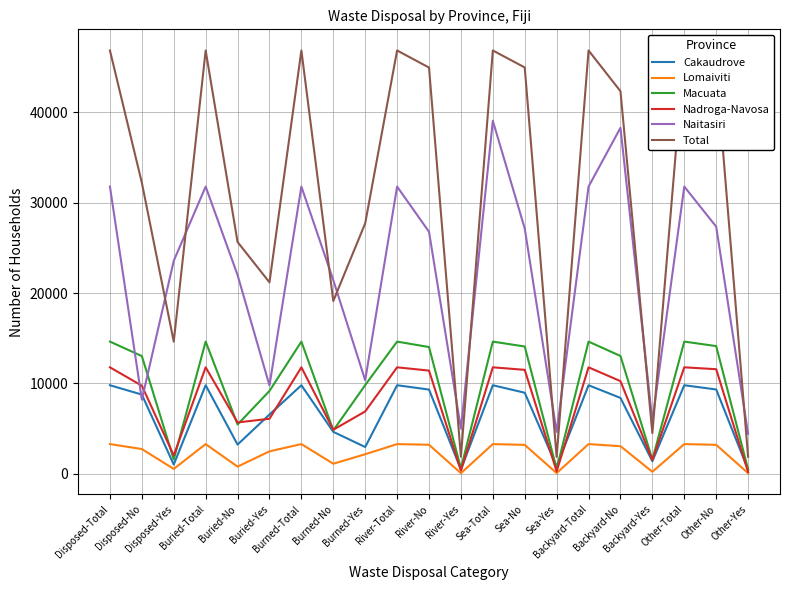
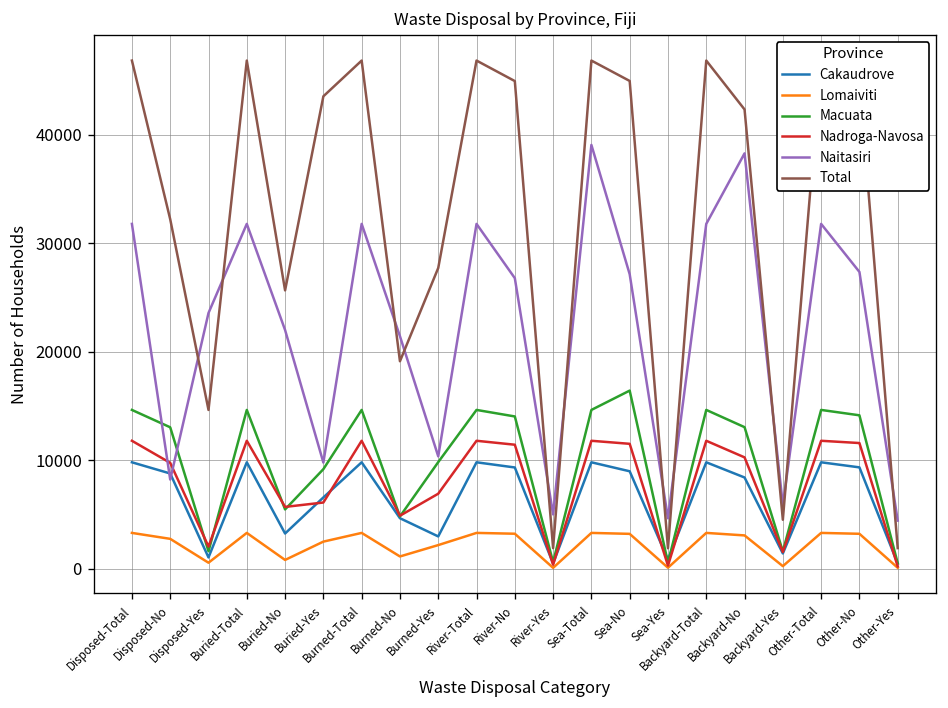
  {
    "Cakaudrove": {
      "Disposed-Total": 10000,
      "Disposed-No": 9000,
      "Disposed-Yes": 1000,
      "Buried-Total": 10000,
      "Buried-No": 3000,
      "Buried-Yes": 7000,
      "Burned-Total": 10000,
      "Burned-Yes": 3000,
      "River-Total": 10000,
      "River-No": 9000,
      "Sea-Total": 10000,
      "Sea-No": 9000,
      "Sea-Yes": 1000,
      "Backyard-Total": 10000,
      "Backyard-No": 8000,
      "Other-Total": 10000,
      "Other-No": 9000
    },
    "Lomaiviti": {
      "Disposed-Total": 3000,
      "Disposed-No": 3000,
      "Disposed-Yes": 1000,
      "Buried-Total": 3000,
      "Buried-No": 1000,
      "Buried-Yes": 2000,
      "Burned-Total": 3000,
      "Burned-No": 1000,
      "Burned-Yes": 2000,
      "River-Total": 3000,
      "River-No": 3000,
      "River-Yes": 0,
      "Sea-Total": 3000,
      "Sea-No": 3000,
      "Backyard-Total": 3000,
      "Backyard-No": 3000,
      "Backyard-Yes": 0,
      "Other-Total": 3000,
      "Other-No": 3000
    },
    "Macuata": {
      "Disposed-Total": 15000,
      "Disposed-No": 13000,
      "Disposed-Yes": 2000,
      "Buried-Total": 15000,
      "Buried-Yes": 9000,
      "Burned-Total": 15000,
      "Burned-Yes": 10000,
      "River-Total": 15000,
      "River-No": 14000,
      "Sea-Total": 15000,
-     "Sea-No": 14000,
+     "Sea-No": 16000,
      "Backyard-Total": 15000,
      "Backyard-No": 13000,
      "Other-Total": 15000,
      "Other-No": 14000
    },
    "Nadroga-Navosa": {
      "Disposed-Total": 12000,
      "Disposed-No": 10000,
      "Disposed-Yes": 2000,
      "Buried-Total": 12000,
      "Buried-Yes": 6000,
      "Burned-Total": 12000,
      "Burned-Yes": 7000,
      "River-Total": 12000,
      "River-No": 11000,
      "Sea-Total": 12000,
      "Sea-No": 12000,
      "Backyard-Total": 12000,
      "Backyard-No": 10000,
      "Other-Total": 12000,
      "Other-No": 12000
    },
    "Naitasiri": {
      "Disposed-Total": 32000,
      "Disposed-No": 8000,
      "Disposed-Yes": 24000,
      "Buried-Total": 32000,
      "Buried-No": 22000,
      "Buried-Yes": 10000,
      "Burned-Total": 32000,
      "Burned-No": 21000,
      "Burned-Yes": 10000,
      "River-Total": 32000,
      "River-No": 27000,
      "River-Yes": 5000,
      "Sea-Total": 39000,
      "Sea-No": 27000,
      "Sea-Yes": 5000,
      "Backyard-Total": 32000,
      "Backyard-No": 38000,
      "Backyard-Yes": 6000,
      "Other-Total": 32000,
      "Other-No": 27000,
      "Other-Yes": 4000
    },
    "Total": {
      "Disposed-Total": 47000,
      "Disposed-No": 32000,
      "Disposed-Yes": 15000,
      "Buried-Total": 47000,
      "Buried-No": 26000,
-     "Buried-Yes": 21000,
+     "Buried-Yes": 44000,
      "Burned-Total": 47000,
      "Burned-No": 19000,
      "Burned-Yes": 28000,
      "River-Total": 47000,
      "River-No": 45000,
      "River-Yes": 2000,
      "Sea-Total": 47000,
      "Sea-No": 45000,
      "Sea-Yes": 2000,
      "Backyard-Total": 47000,
      "Backyard-No": 42000,
      "Backyard-Yes": 5000,
      "Other-Yes": 2000
    }
  }
